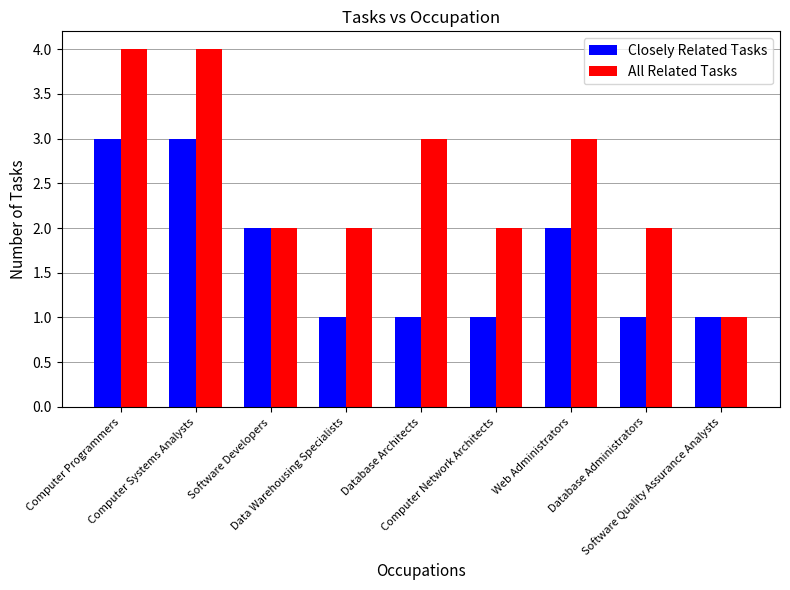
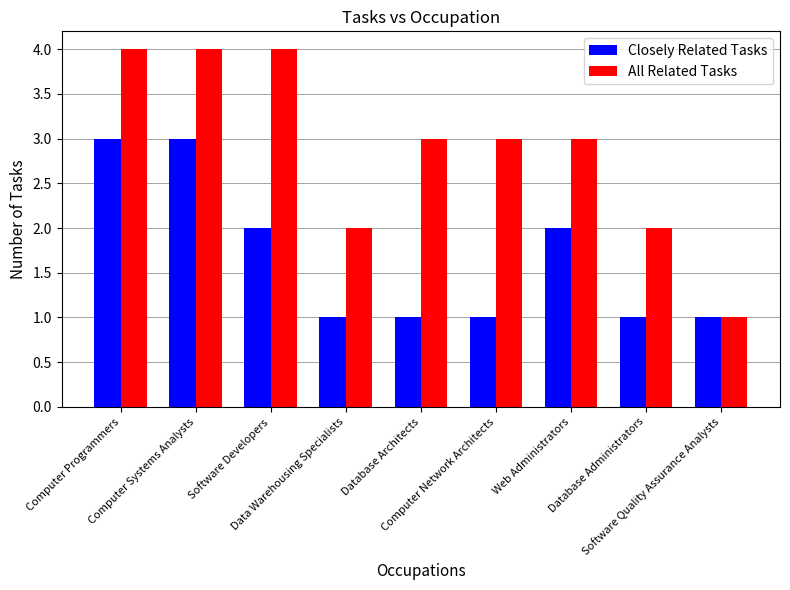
  {
    "Closely Related Tasks": {
      "Computer Programmers": 3,
      "Computer Systems Analysts": 3,
      "Software Developers": 2,
      "Data Warehousing Specialists": 1,
      "Database Architects": 1,
      "Computer Network Architects": 1,
      "Web Administrators": 2,
      "Database Administrators": 1,
      "Software Quality Assurance Analysts": 1
    },
    "All Related Tasks": {
      "Computer Programmers": 4,
      "Computer Systems Analysts": 4,
-     "Software Developers": 2,
+     "Software Developers": 4,
      "Data Warehousing Specialists": 2,
      "Database Architects": 3,
-     "Computer Network Architects": 2,
+     "Computer Network Architects": 3,
      "Web Administrators": 3,
      "Database Administrators": 2,
      "Software Quality Assurance Analysts": 1
    }
  }
